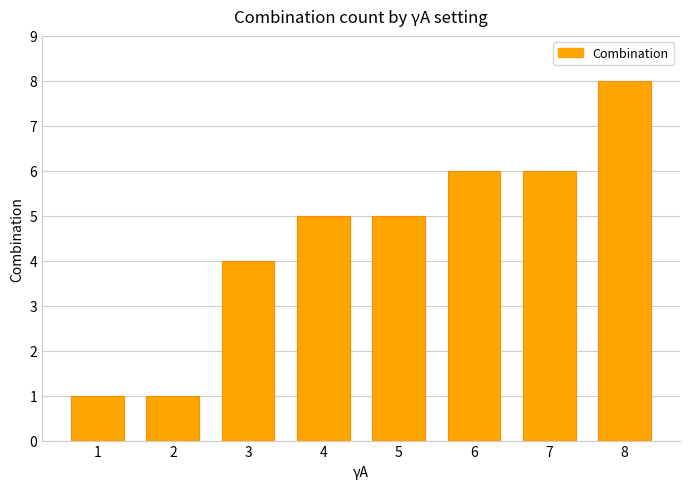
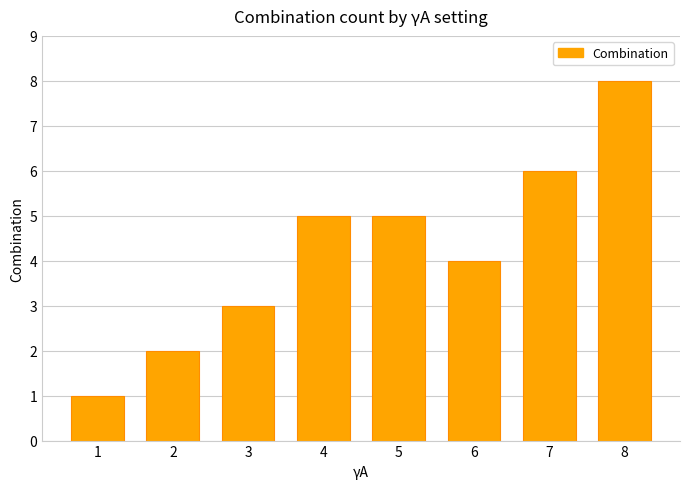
  {
    "1": 1,
-   "2": 1,
-   "3": 4,
+   "2": 2,
+   "3": 3,
    "4": 5,
    "5": 5,
-   "6": 6,
+   "6": 4,
    "7": 6,
    "8": 8
  }
